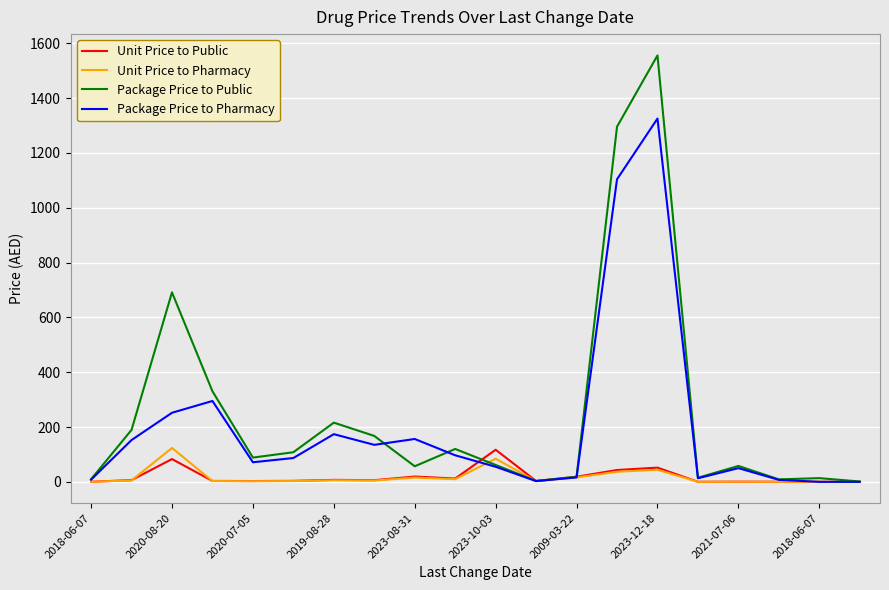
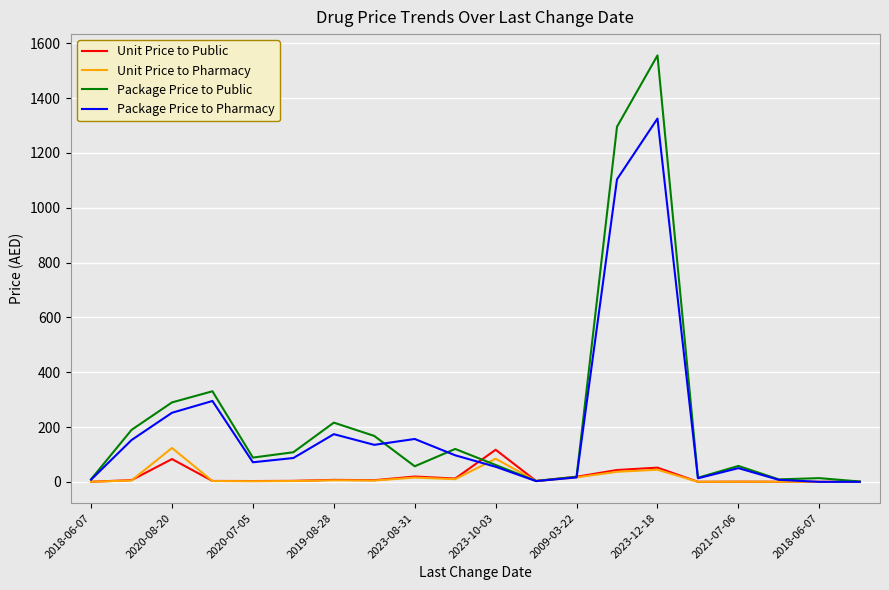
  {
    "Unit Price to Public": {
      "2020-08-20": 80,
      "2023-10-03": 120
    },
    "Unit Price to Pharmacy": {
      "2020-08-20": 120,
      "2023-10-03": 80
    },
    "Package Price to Public": {
-     "2020-08-20": 690,
+     "2020-08-20": 290,
      "2023-08-31": 60
    },
    "Package Price to Pharmacy": {
      "2020-08-20": 250,
      "2023-08-31": 160
    }
  }
